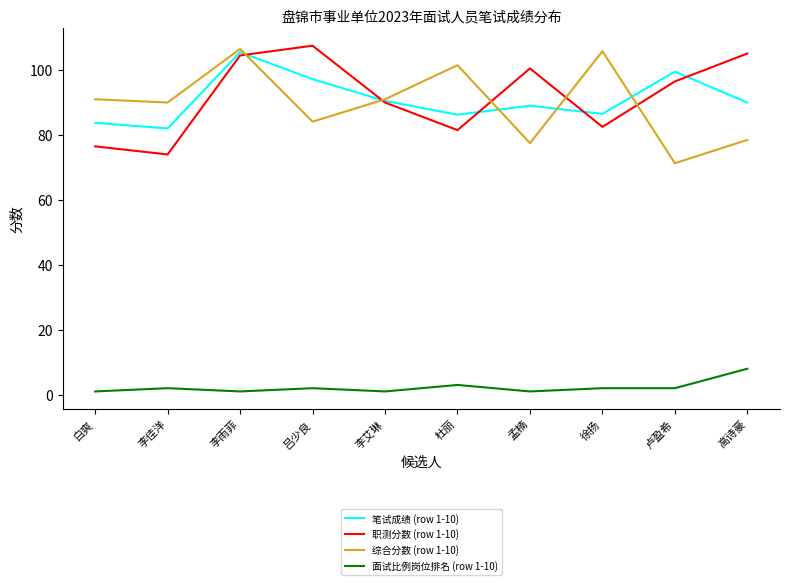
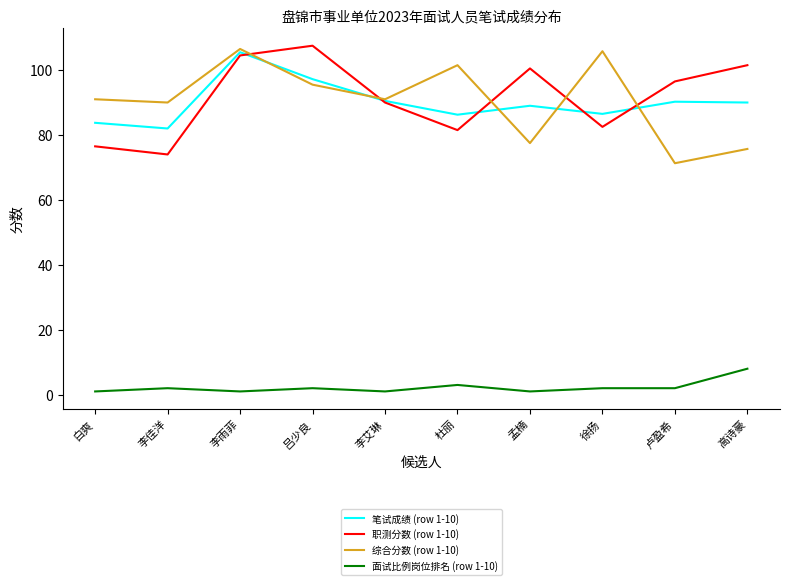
  {
    "笔试成绩 (row 1-10)": {
      "白爽": 84,
      "李佳洋": 82,
      "李雨菲": 106,
      "吕少良": 97,
      "杜丽": 86,
      "孟楠": 89,
      "徐扬": 87,
-     "卢盈希": 100,
+     "卢盈希": 90,
      "高诗豪": 90
    },
    "职测分数 (row 1-10)": {
      "白爽": 77,
      "李佳洋": 74,
      "李雨菲": 105,
      "吕少良": 108,
      "杜丽": 82,
      "孟楠": 101,
      "徐扬": 83,
      "卢盈希": 97,
-     "高诗豪": 105
+     "高诗豪": 102
    },
    "综合分数 (row 1-10)": {
      "白爽": 91,
      "李佳洋": 90,
      "李雨菲": 107,
-     "吕少良": 84,
+     "吕少良": 96,
      "杜丽": 102,
      "孟楠": 78,
      "徐扬": 106,
      "卢盈希": 71,
-     "高诗豪": 79
+     "高诗豪": 76
    },
    "面试比例岗位排名 (row 1-10)": {
      "白爽": 1,
      "李佳洋": 2,
      "李雨菲": 1,
      "吕少良": 2,
      "李艾琳": 1,
      "杜丽": 3,
      "孟楠": 1,
      "徐扬": 2,
      "卢盈希": 2,
      "高诗豪": 8
    }
  }
